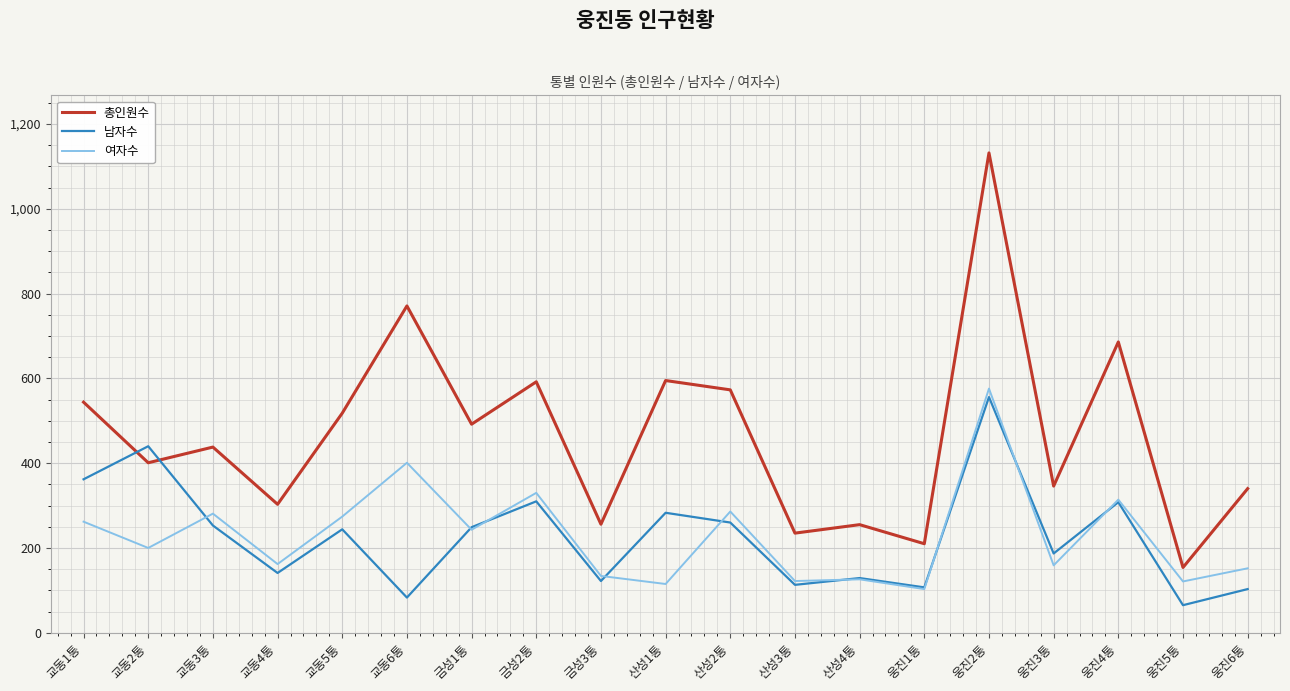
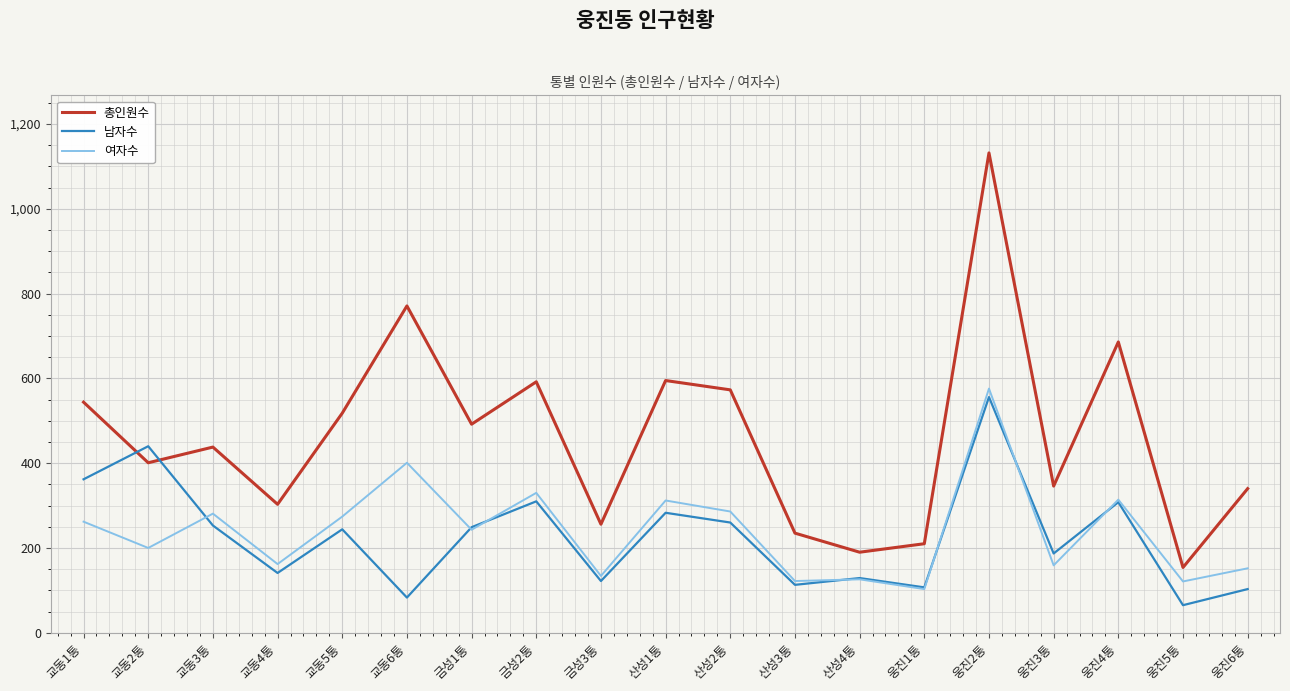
  {
    "총인원수": {
      "교동1통": "540",
      "교동2통": "400",
      "교동3통": "440",
      "교동4통": "300",
      "교동5통": "520",
      "교동6통": "770",
      "금성1통": "490",
      "금성2통": "590",
      "금성3통": "260",
      "산성1통": "600",
      "산성2통": "570",
      "산성3통": "240",
-     "산성4통": "260",
+     "산성4통": "190",
      "웅진1통": "210",
      "웅진2통": "1,130",
      "웅진3통": "350",
      "웅진4통": "690",
      "웅진5통": "150",
      "웅진6통": "340"
    },
    "남자수": {
      "교동1통": "360",
      "교동2통": "440",
      "교동3통": "250",
      "교동4통": "140",
      "교동5통": "240",
      "교동6통": "80",
      "금성2통": "310",
      "금성3통": "120",
      "산성1통": "280",
      "산성2통": "260",
      "산성3통": "110",
      "웅진2통": "560",
      "웅진3통": "190",
      "웅진4통": "310",
      "웅진5통": "70",
      "웅진6통": "100"
    },
    "여자수": {
      "교동1통": "260",
      "교동2통": "200",
      "교동3통": "280",
      "교동4통": "160",
      "교동5통": "270",
      "교동6통": "400",
      "금성2통": "330",
      "금성3통": "130",
-     "산성1통": "120",
+     "산성1통": "310",
      "산성2통": "290",
      "산성3통": "120",
      "웅진2통": "580",
      "웅진3통": "160",
      "웅진4통": "310",
      "웅진5통": "120",
      "웅진6통": "150"
    }
  }
